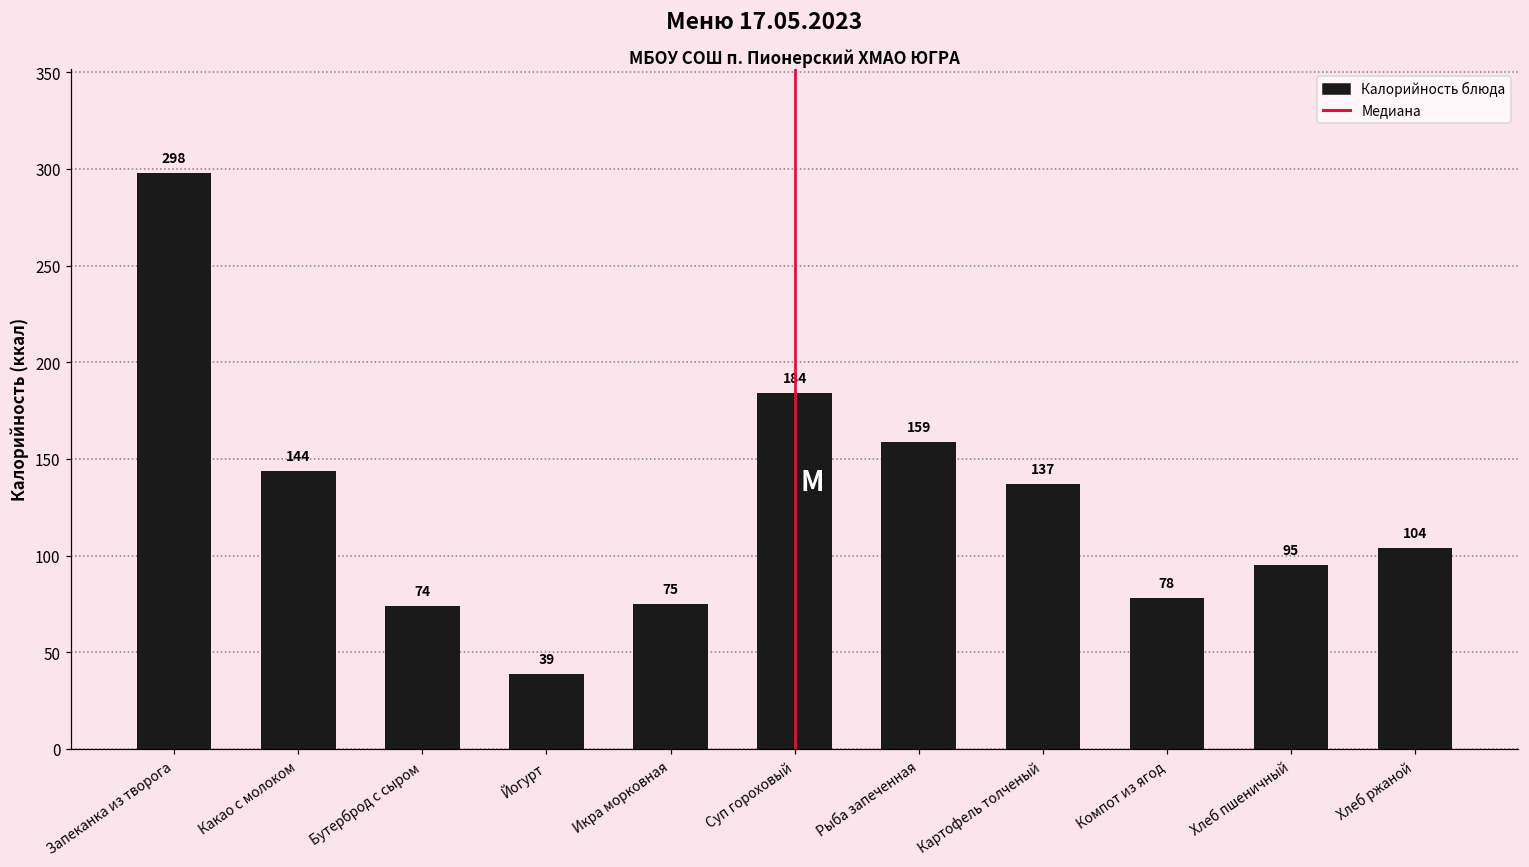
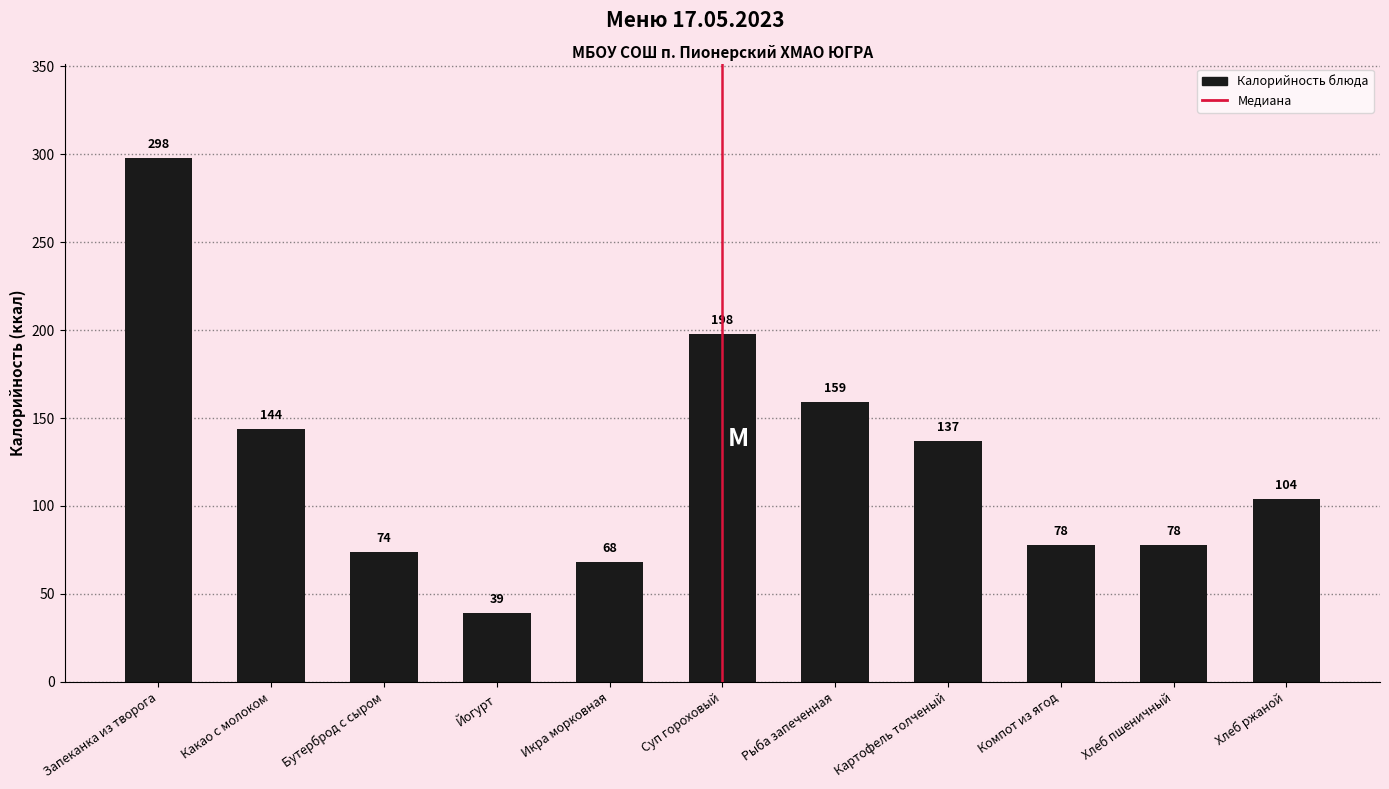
  {
    "Запеканка из творога": 298,
    "Какао с молоком": 144,
    "Бутерброд с сыром": 74,
    "Йогурт": 39,
-   "Икра морковная": 75,
-   "Суп гороховый": 184,
+   "Икра морковная": 68,
+   "Суп гороховый": 198,
    "Рыба запеченная": 159,
    "Картофель толченый": 137,
    "Компот из ягод": 78,
-   "Хлеб пшеничный": 95,
+   "Хлеб пшеничный": 78,
    "Хлеб ржаной": 104
  }
